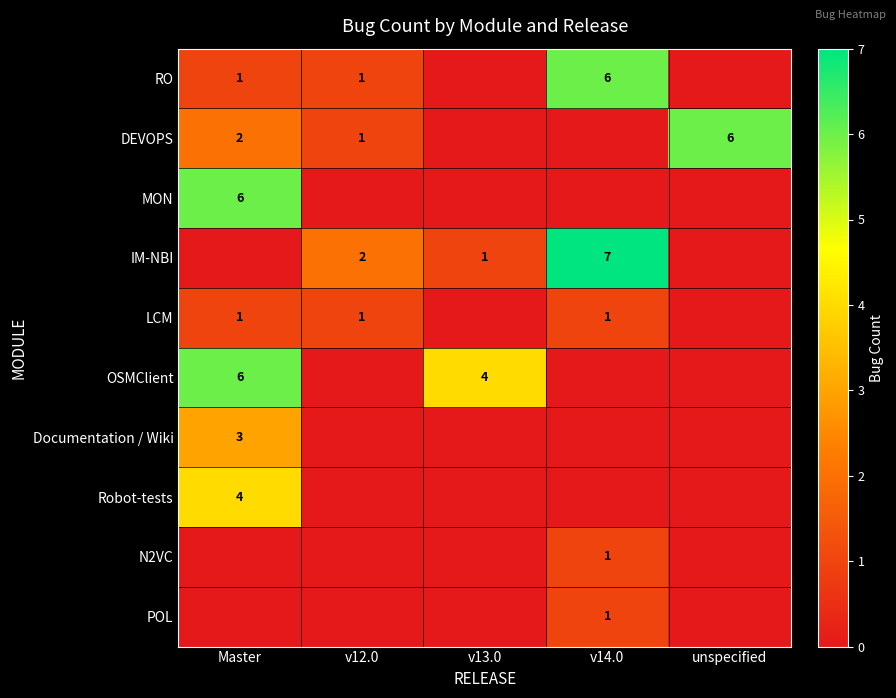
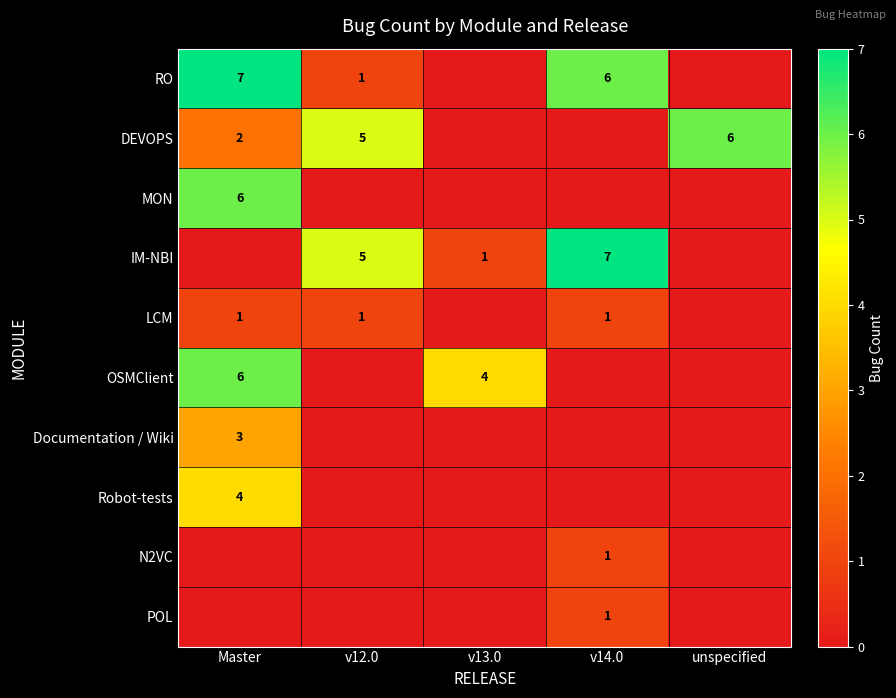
  {
    "RO": {
-     "Master": 1,
+     "Master": 7,
      "v12.0": 1,
      "v14.0": 6
    },
    "DEVOPS": {
      "Master": 2,
-     "v12.0": 1,
+     "v12.0": 5,
      "unspecified": 6
    },
    "MON": {
      "Master": 6
    },
    "IM-NBI": {
-     "v12.0": 2,
+     "v12.0": 5,
      "v13.0": 1,
      "v14.0": 7
    },
    "LCM": {
      "Master": 1,
      "v12.0": 1,
      "v14.0": 1
    },
    "OSMClient": {
      "Master": 6,
      "v13.0": 4
    },
    "Documentation / Wiki": {
      "Master": 3
    },
    "Robot-tests": {
      "Master": 4
    },
    "N2VC": {
      "v14.0": 1
    },
    "POL": {
      "v14.0": 1
    }
  }
